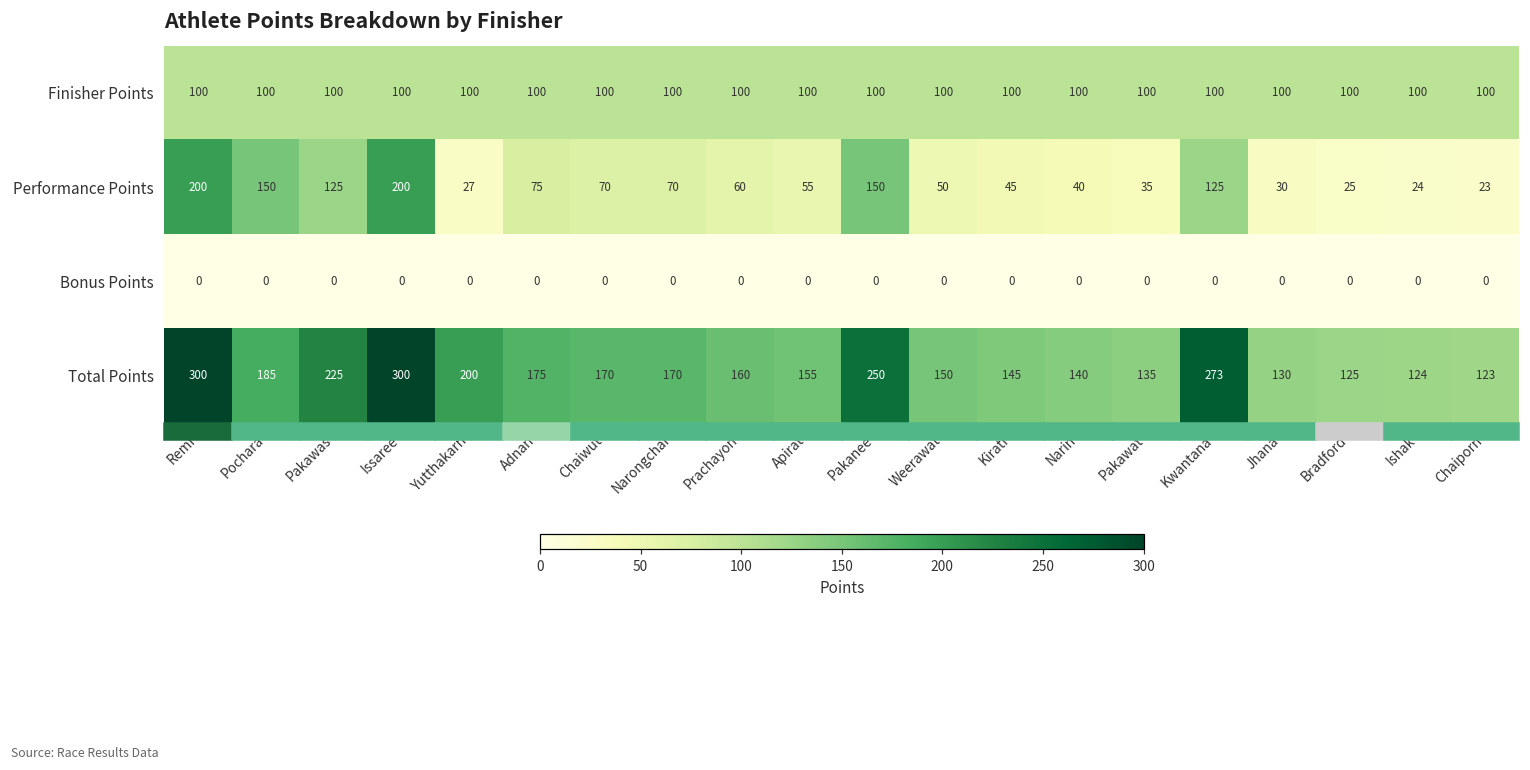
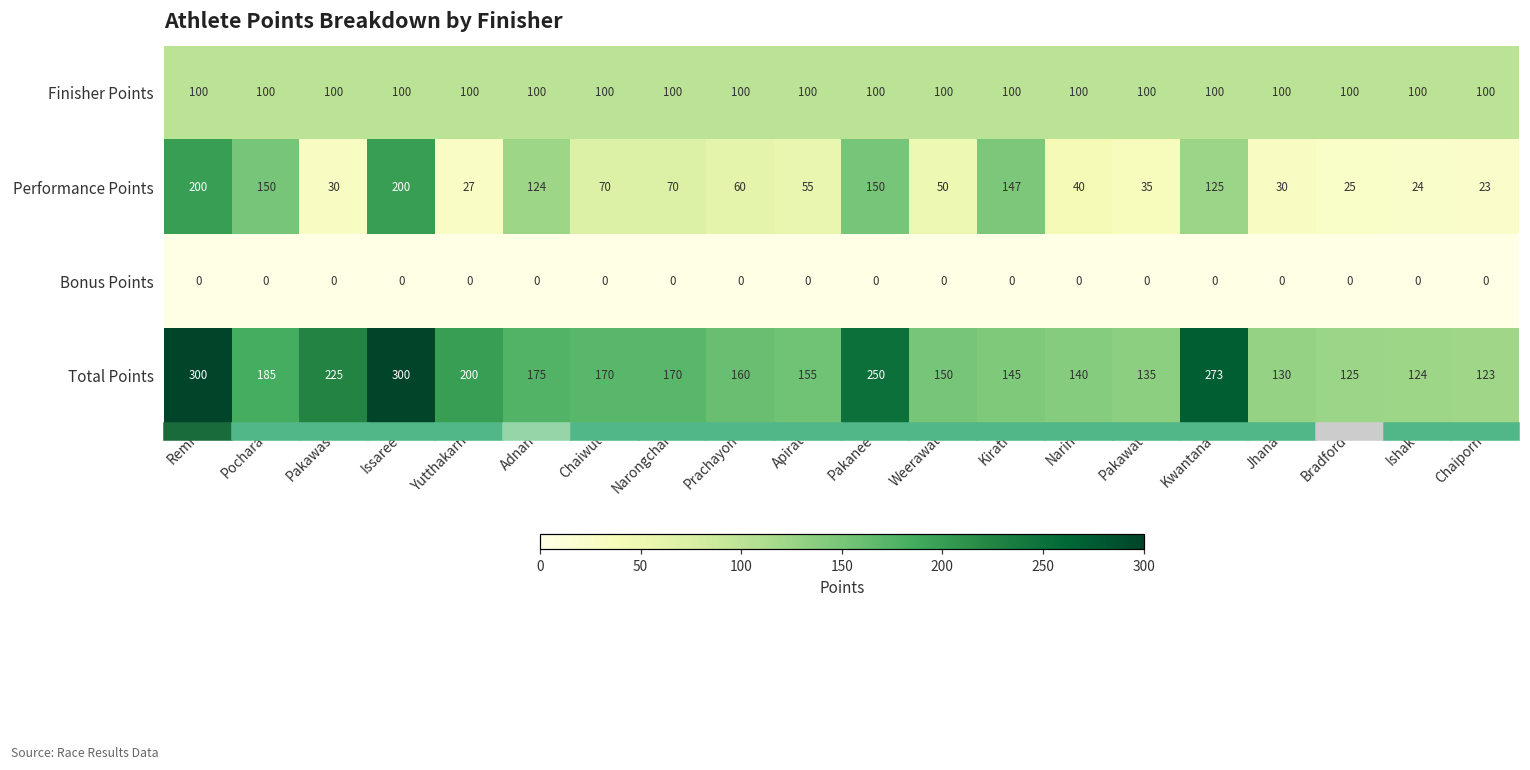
  {
    "Finisher Points": {
      "Remi": 100,
      "Pochara": 100,
      "Pakawas": 100,
      "Issaree": 100,
      "Yutthakarn": 100,
      "Adnan": 100,
      "Chaiwut": 100,
      "Narongchai": 100,
      "Prachayon": 100,
      "Apirat": 100,
      "Pakanee": 100,
      "Weerawat": 100,
      "Kirati": 100,
      "Narin": 100,
      "Pakawat": 100,
      "Kwantana": 100,
      "Jhana": 100,
      "Bradford": 100,
      "Ishak": 100,
      "Chaiporn": 100
    },
    "Performance Points": {
      "Remi": 200,
      "Pochara": 150,
-     "Pakawas": 125,
+     "Pakawas": 30,
      "Issaree": 200,
      "Yutthakarn": 27,
-     "Adnan": 75,
+     "Adnan": 124,
      "Chaiwut": 70,
      "Narongchai": 70,
      "Prachayon": 60,
      "Apirat": 55,
      "Pakanee": 150,
      "Weerawat": 50,
-     "Kirati": 45,
+     "Kirati": 147,
      "Narin": 40,
      "Pakawat": 35,
      "Kwantana": 125,
      "Jhana": 30,
      "Bradford": 25,
      "Ishak": 24,
      "Chaiporn": 23
    },
    "Bonus Points": {
      "Remi": 0,
      "Pochara": 0,
      "Pakawas": 0,
      "Issaree": 0,
      "Yutthakarn": 0,
      "Adnan": 0,
      "Chaiwut": 0,
      "Narongchai": 0,
      "Prachayon": 0,
      "Apirat": 0,
      "Pakanee": 0,
      "Weerawat": 0,
      "Kirati": 0,
      "Narin": 0,
      "Pakawat": 0,
      "Kwantana": 0,
      "Jhana": 0,
      "Bradford": 0,
      "Ishak": 0,
      "Chaiporn": 0
    },
    "Total Points": {
      "Remi": 300,
      "Pochara": 185,
      "Pakawas": 225,
      "Issaree": 300,
      "Yutthakarn": 200,
      "Adnan": 175,
      "Chaiwut": 170,
      "Narongchai": 170,
      "Prachayon": 160,
      "Apirat": 155,
      "Pakanee": 250,
      "Weerawat": 150,
      "Kirati": 145,
      "Narin": 140,
      "Pakawat": 135,
      "Kwantana": 273,
      "Jhana": 130,
      "Bradford": 125,
      "Ishak": 124,
      "Chaiporn": 123
    }
  }
